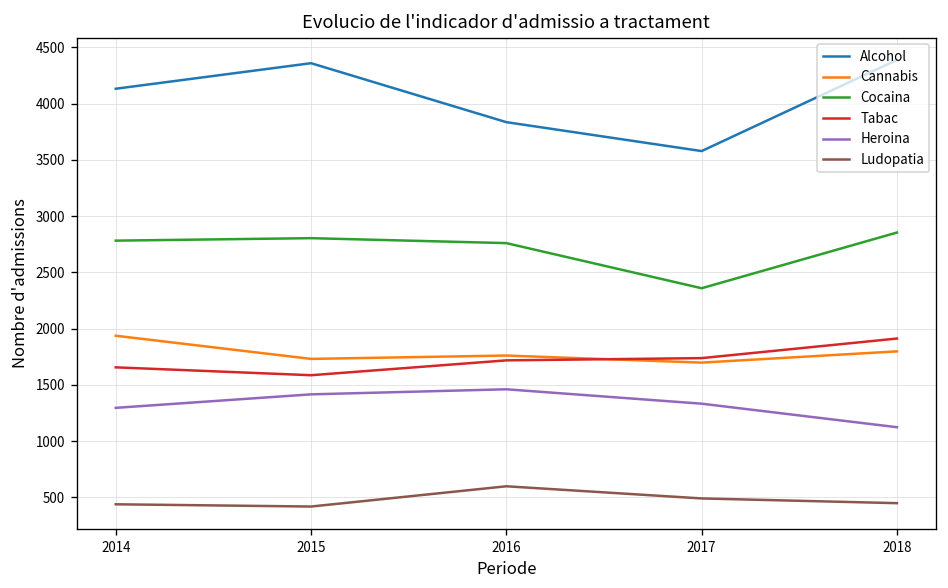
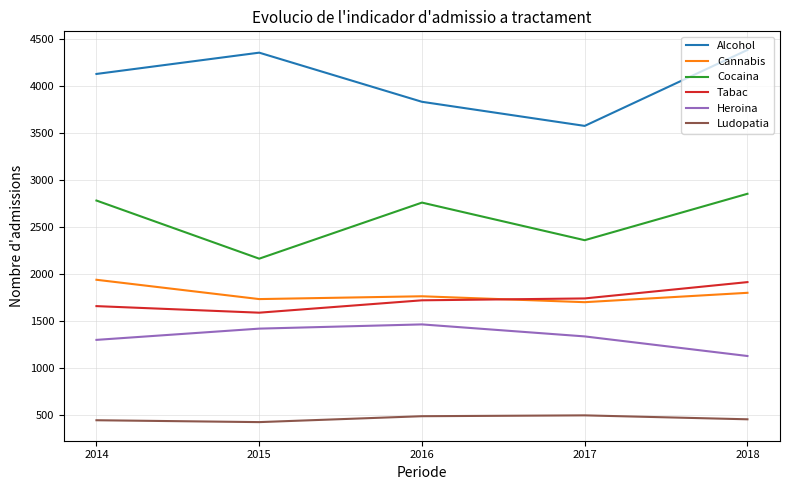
  {
    "Alcohol": {
      "2014": 4100,
      "2015": 4400,
      "2016": 3800,
      "2017": 3600
    },
    "Cannabis": {
      "2014": 1900,
      "2015": 1700,
      "2016": 1800,
      "2017": 1700,
      "2018": 1800
    },
    "Cocaina": {
      "2014": 2800,
-     "2015": 2800,
+     "2015": 2200,
      "2016": 2800,
      "2017": 2400,
      "2018": 2900
    },
    "Tabac": {
      "2014": 1700,
      "2015": 1600,
      "2016": 1700,
      "2017": 1700,
      "2018": 1900
    },
    "Heroina": {
      "2014": 1300,
      "2015": 1400,
      "2016": 1500,
      "2017": 1300,
      "2018": 1100
    },
    "Ludopatia": {
      "2014": 400,
      "2015": 400,
-     "2016": 600,
+     "2016": 500,
      "2017": 500,
      "2018": 400
    }
  }
